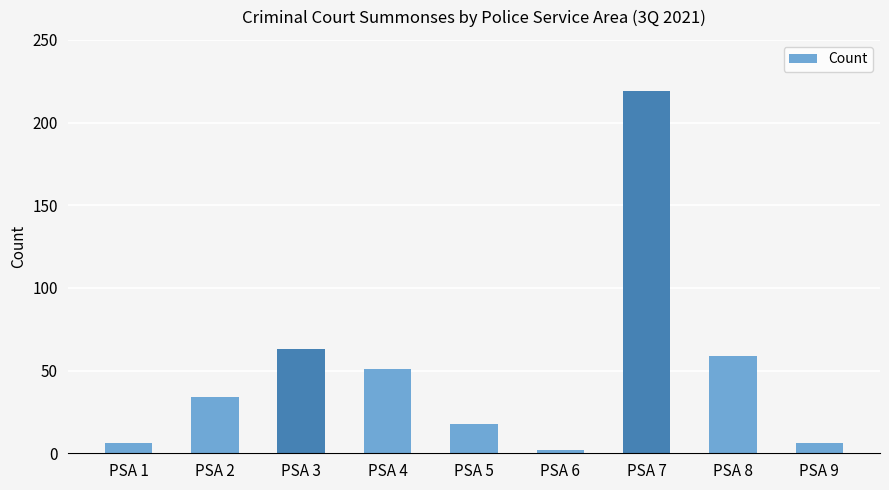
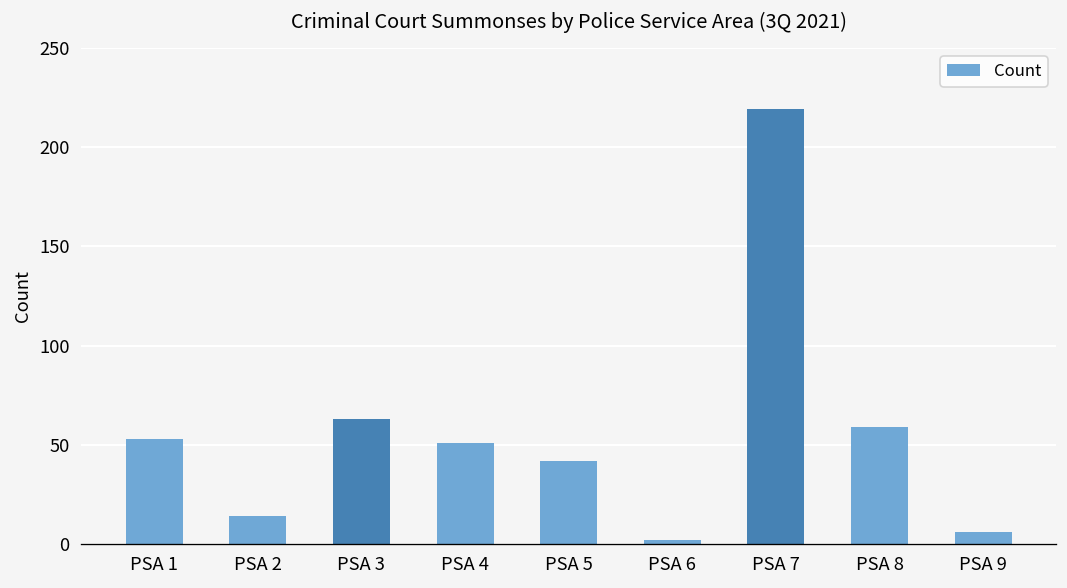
  {
-   "PSA 1": 6,
-   "PSA 2": 34,
+   "PSA 1": 53,
+   "PSA 2": 14,
    "PSA 3": 63,
    "PSA 4": 51,
-   "PSA 5": 18,
+   "PSA 5": 42,
    "PSA 6": 2,
    "PSA 7": 219,
    "PSA 8": 59,
    "PSA 9": 6
  }
